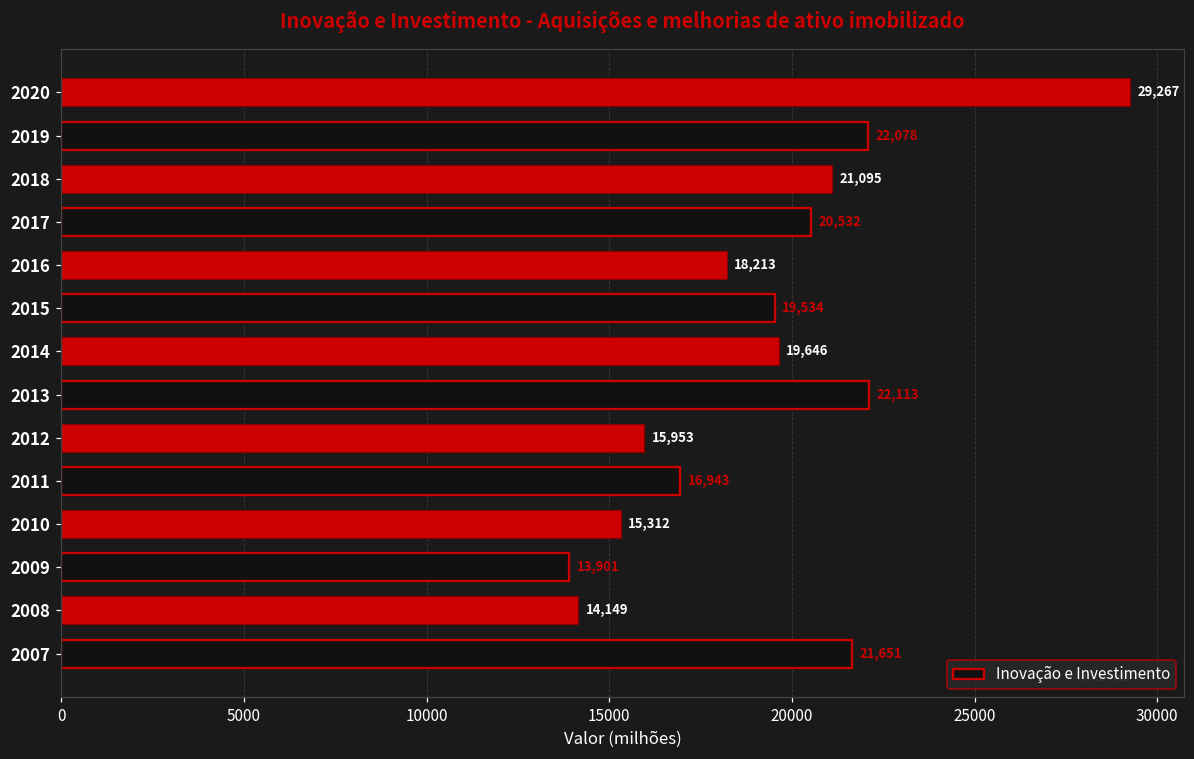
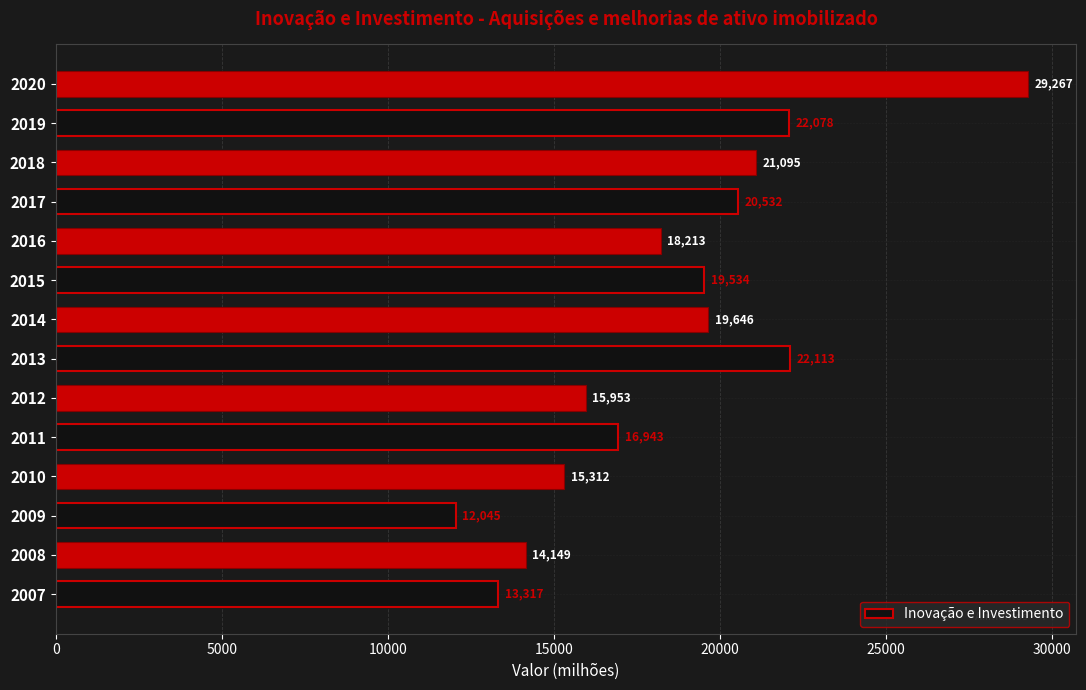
  {
    "2020": "29,267",
    "2019": "22,078",
    "2018": "21,095",
    "2017": "20,532",
    "2016": "18,213",
    "2015": "19,534",
    "2014": "19,646",
    "2013": "22,113",
    "2012": "15,953",
    "2011": "16,943",
    "2010": "15,312",
-   "2009": "13,901",
+   "2009": "12,045",
    "2008": "14,149",
-   "2007": "21,651"
+   "2007": "13,317"
  }
